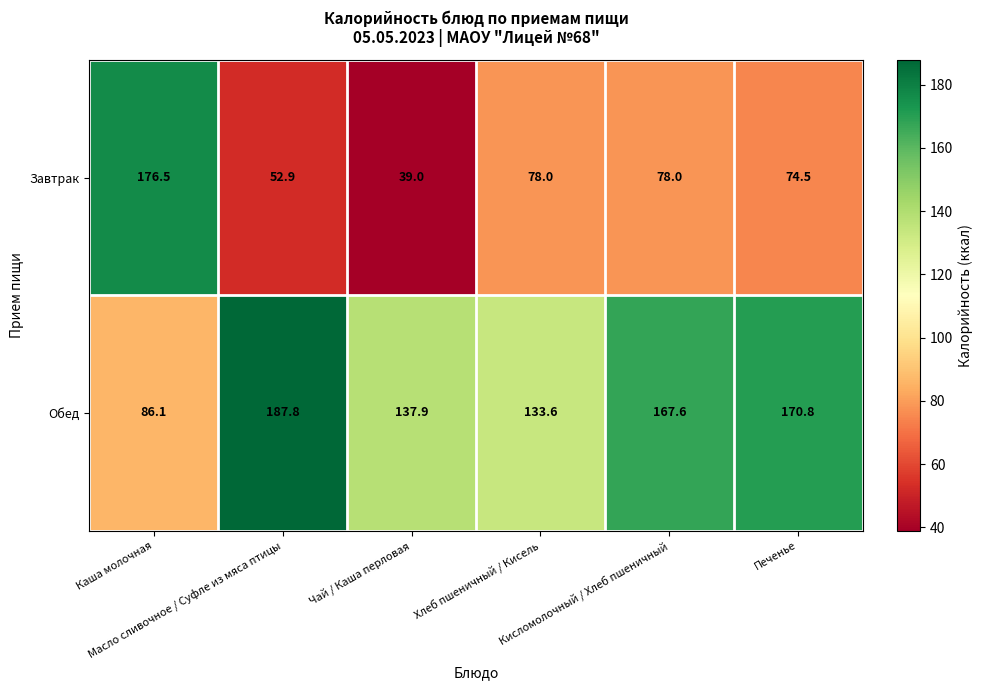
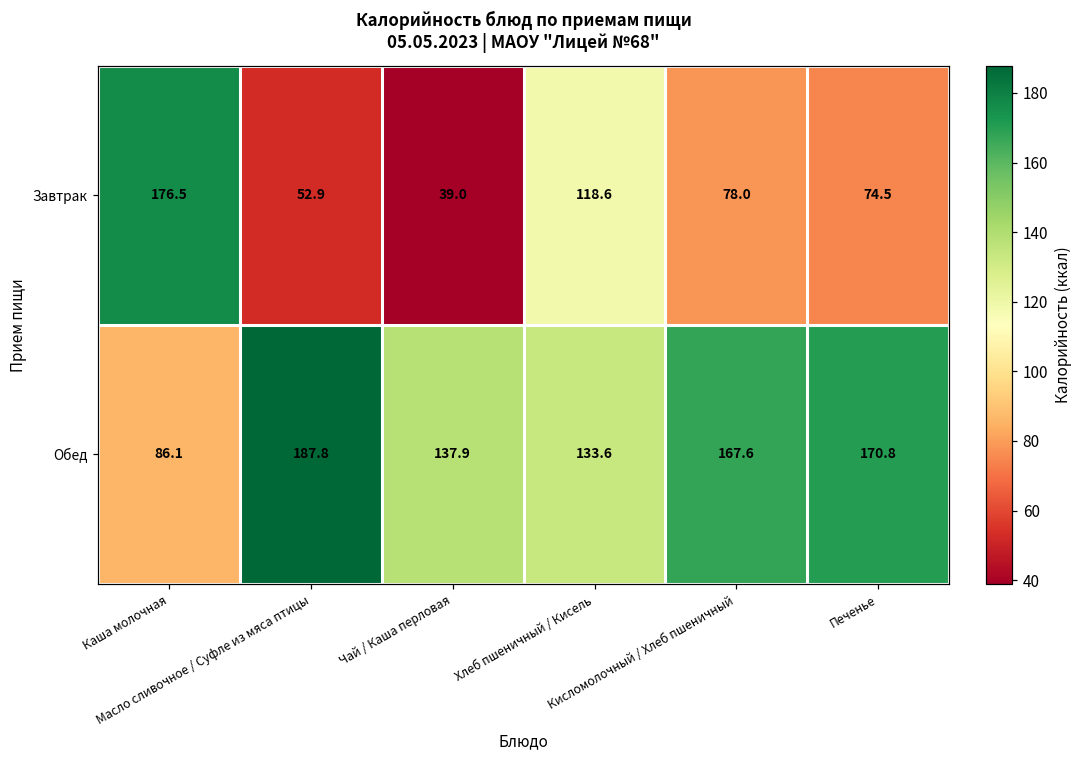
  {
    "Завтрак": {
      "Каша молочная": 176.5,
      "Масло сливочное / Суфле из мяса птицы": 52.9,
      "Чай / Каша перловая": 39.0,
-     "Хлеб пшеничный / Кисель": 78.0,
+     "Хлеб пшеничный / Кисель": 118.6,
      "Кисломолочный / Хлеб пшеничный": 78.0,
      "Печенье": 74.5
    },
    "Обед": {
      "Каша молочная": 86.1,
      "Масло сливочное / Суфле из мяса птицы": 187.8,
      "Чай / Каша перловая": 137.9,
      "Хлеб пшеничный / Кисель": 133.6,
      "Кисломолочный / Хлеб пшеничный": 167.6,
      "Печенье": 170.8
    }
  }
